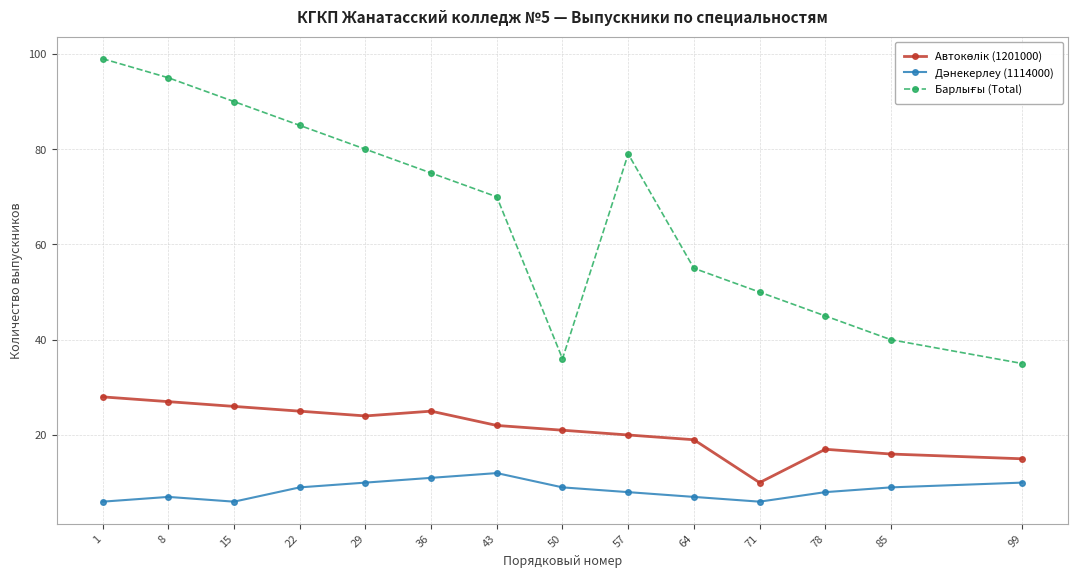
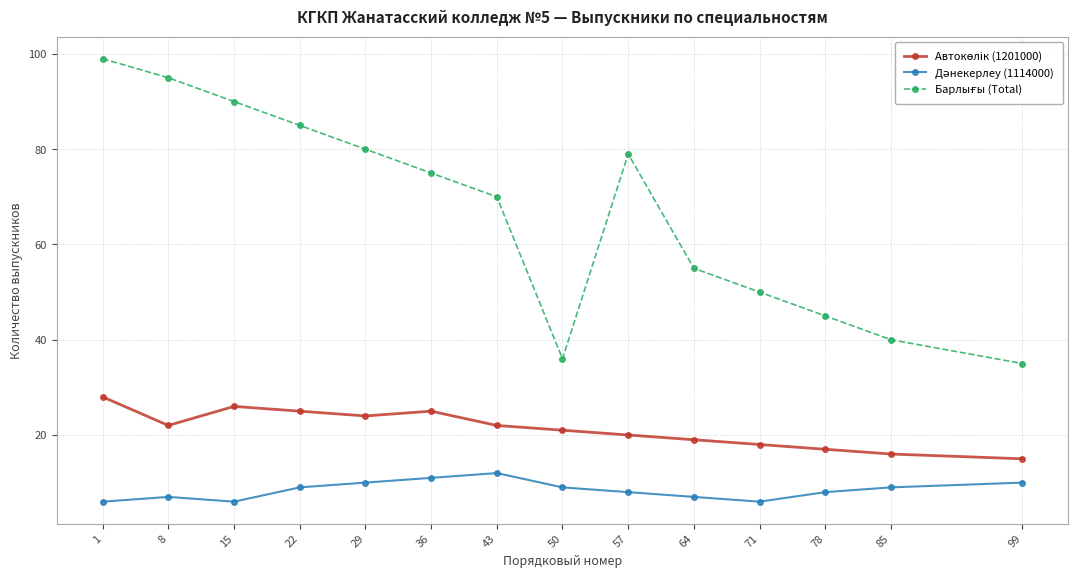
  {
    "Автокөлік (1201000)": {
      "1": 28,
-     "8": 27,
+     "8": 22,
      "15": 26,
      "22": 25,
      "29": 24,
      "36": 25,
      "43": 22,
      "50": 21,
      "57": 20,
      "64": 19,
-     "71": 10,
+     "71": 18,
      "78": 17,
      "85": 16,
      "99": 15
    },
    "Дәнекерлеу (1114000)": {
      "1": 6,
      "8": 7,
      "15": 6,
      "22": 9,
      "29": 10,
      "36": 11,
      "43": 12,
      "50": 9,
      "57": 8,
      "64": 7,
      "71": 6,
      "78": 8,
      "85": 9,
      "99": 10
    },
    "Барлығы (Total)": {
      "1": 99,
      "8": 95,
      "15": 90,
      "22": 85,
      "29": 80,
      "36": 75,
      "43": 70,
      "50": 36,
      "57": 79,
      "64": 55,
      "71": 50,
      "78": 45,
      "85": 40,
      "99": 35
    }
  }
